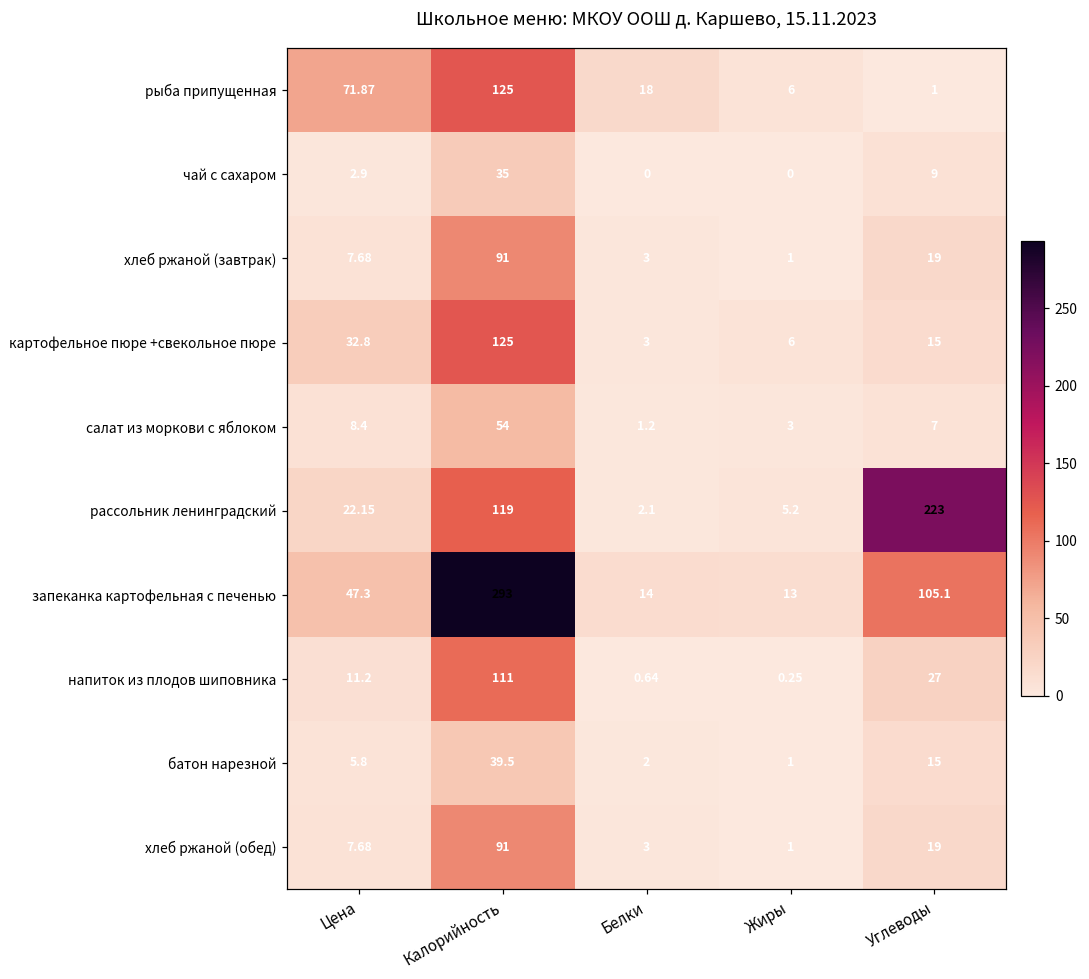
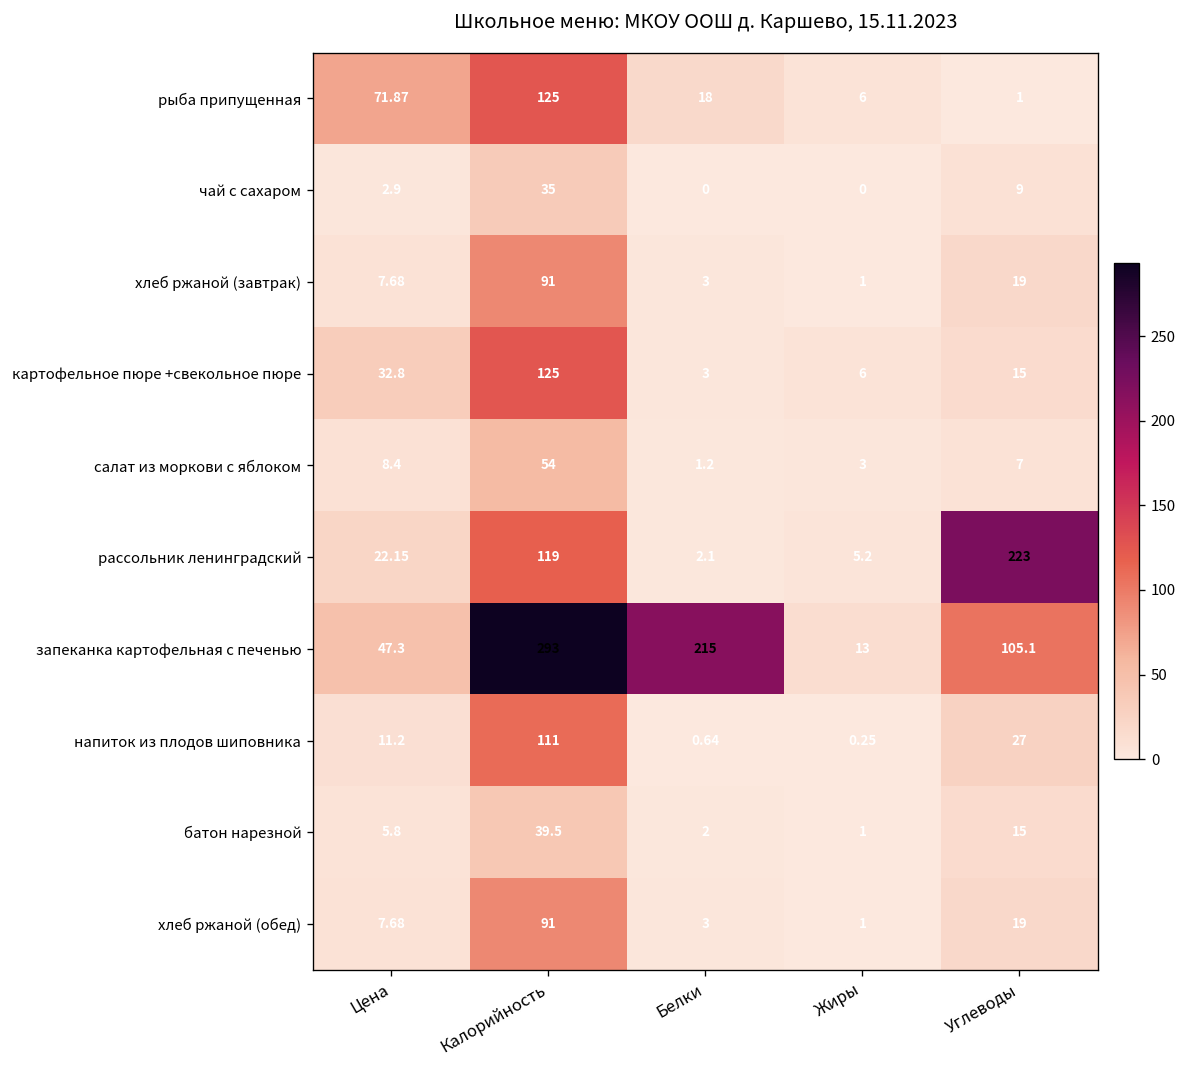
  {
    "рыба припущенная": {
      "Цена": 71.87,
      "Калорийность": 125,
      "Белки": 18
    },
    "чай с сахаром": {
      "Калорийность": 35
    },
    "хлеб ржаной (завтрак)": {
      "Калорийность": 91,
      "Углеводы": 19
    },
    "картофельное пюре +свекольное пюре": {
      "Цена": 32.8,
      "Калорийность": 125,
      "Углеводы": 15
    },
    "салат из моркови с яблоком": {
      "Калорийность": 54
    },
    "рассольник ленинградский": {
      "Цена": 22.15,
      "Калорийность": 119,
      "Углеводы": 223
    },
    "запеканка картофельная с печенью": {
      "Цена": 47.3,
-     "Белки": 14,
+     "Белки": 215,
      "Углеводы": 105.1
    },
    "напиток из плодов шиповника": {
      "Калорийность": 111,
      "Углеводы": 27
    },
    "батон нарезной": {
      "Калорийность": 39.5,
      "Углеводы": 15
    },
    "хлеб ржаной (обед)": {
      "Калорийность": 91,
      "Углеводы": 19
    }
  }
